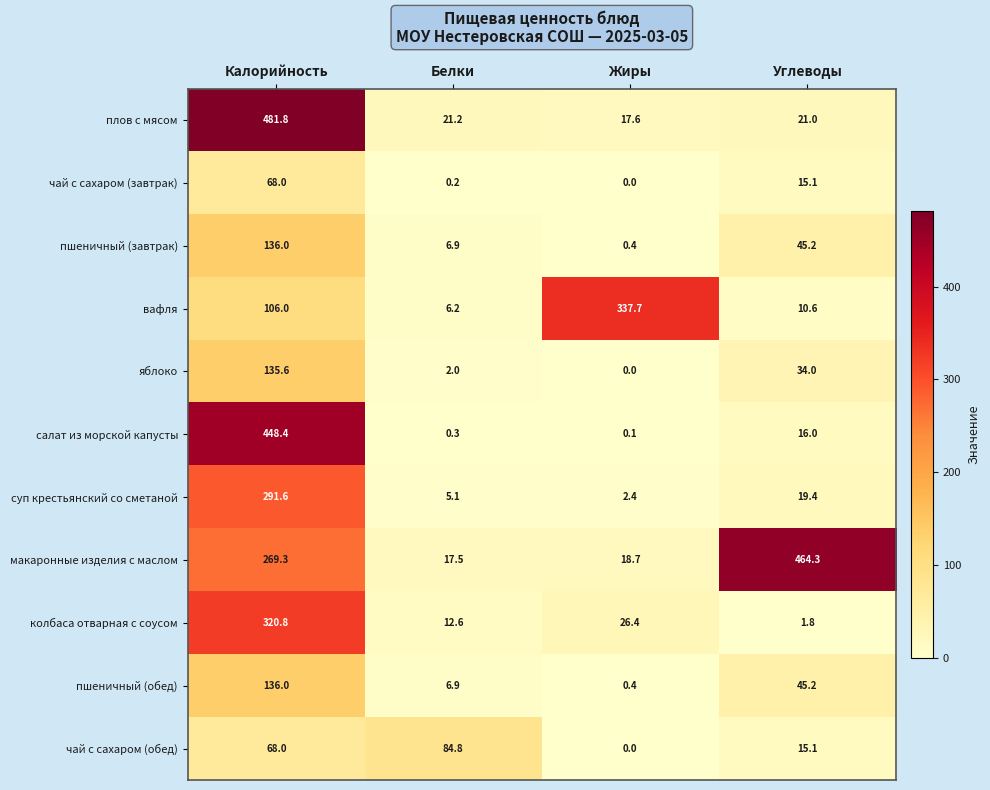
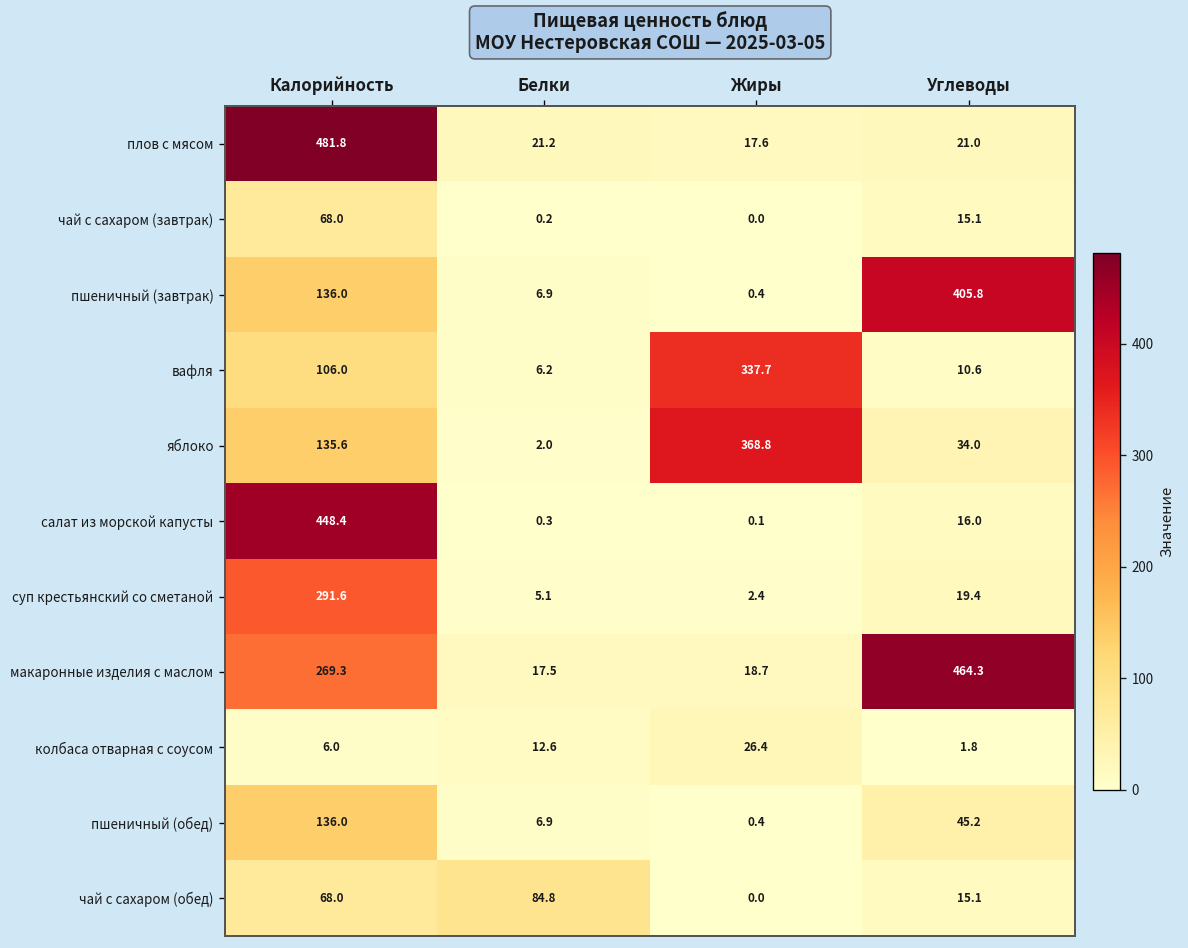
  {
    "плов с мясом": {
      "Калорийность": 481.8,
      "Белки": 21.2,
      "Жиры": 17.6,
      "Углеводы": 21.0
    },
    "чай с сахаром (завтрак)": {
      "Калорийность": 68.0,
      "Белки": 0.2,
      "Жиры": 0.0,
      "Углеводы": 15.1
    },
    "пшеничный (завтрак)": {
      "Калорийность": 136.0,
      "Белки": 6.9,
      "Жиры": 0.4,
-     "Углеводы": 45.2
+     "Углеводы": 405.8
    },
    "вафля": {
      "Калорийность": 106.0,
      "Белки": 6.2,
      "Жиры": 337.7,
      "Углеводы": 10.6
    },
    "яблоко": {
      "Калорийность": 135.6,
      "Белки": 2.0,
-     "Жиры": 0.0,
+     "Жиры": 368.8,
      "Углеводы": 34.0
    },
    "салат из морской капусты": {
      "Калорийность": 448.4,
      "Белки": 0.3,
      "Жиры": 0.1,
      "Углеводы": 16.0
    },
    "суп крестьянский со сметаной": {
      "Калорийность": 291.6,
      "Белки": 5.1,
      "Жиры": 2.4,
      "Углеводы": 19.4
    },
    "макаронные изделия с маслом": {
      "Калорийность": 269.3,
      "Белки": 17.5,
      "Жиры": 18.7,
      "Углеводы": 464.3
    },
    "колбаса отварная с соусом": {
-     "Калорийность": 320.8,
+     "Калорийность": 6.0,
      "Белки": 12.6,
      "Жиры": 26.4,
      "Углеводы": 1.8
    },
    "пшеничный (обед)": {
      "Калорийность": 136.0,
      "Белки": 6.9,
      "Жиры": 0.4,
      "Углеводы": 45.2
    },
    "чай с сахаром (обед)": {
      "Калорийность": 68.0,
      "Белки": 84.8,
      "Жиры": 0.0,
      "Углеводы": 15.1
    }
  }
